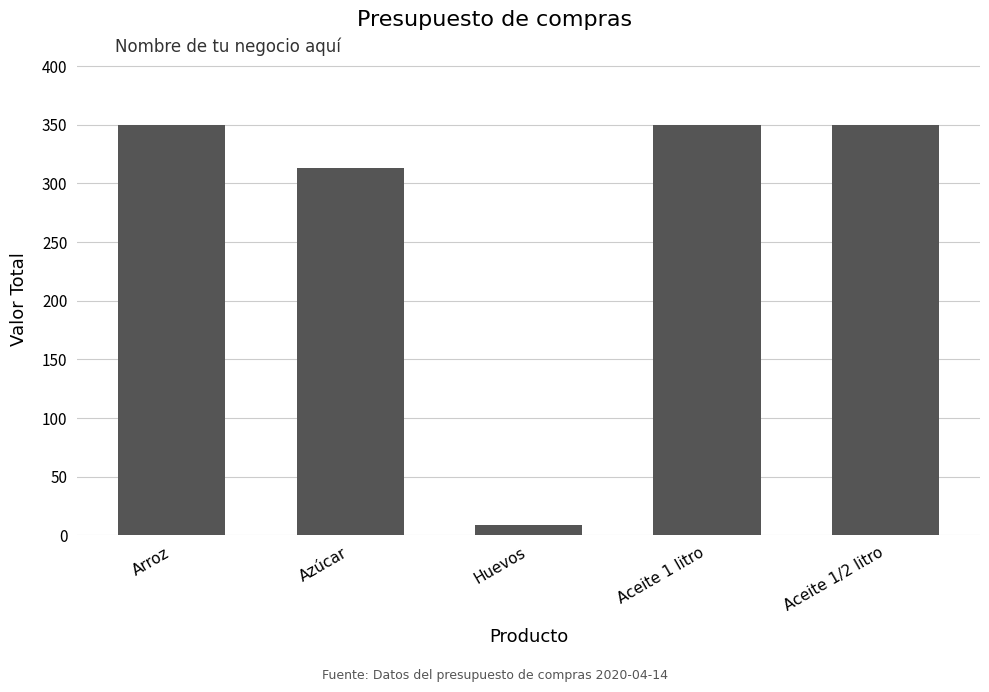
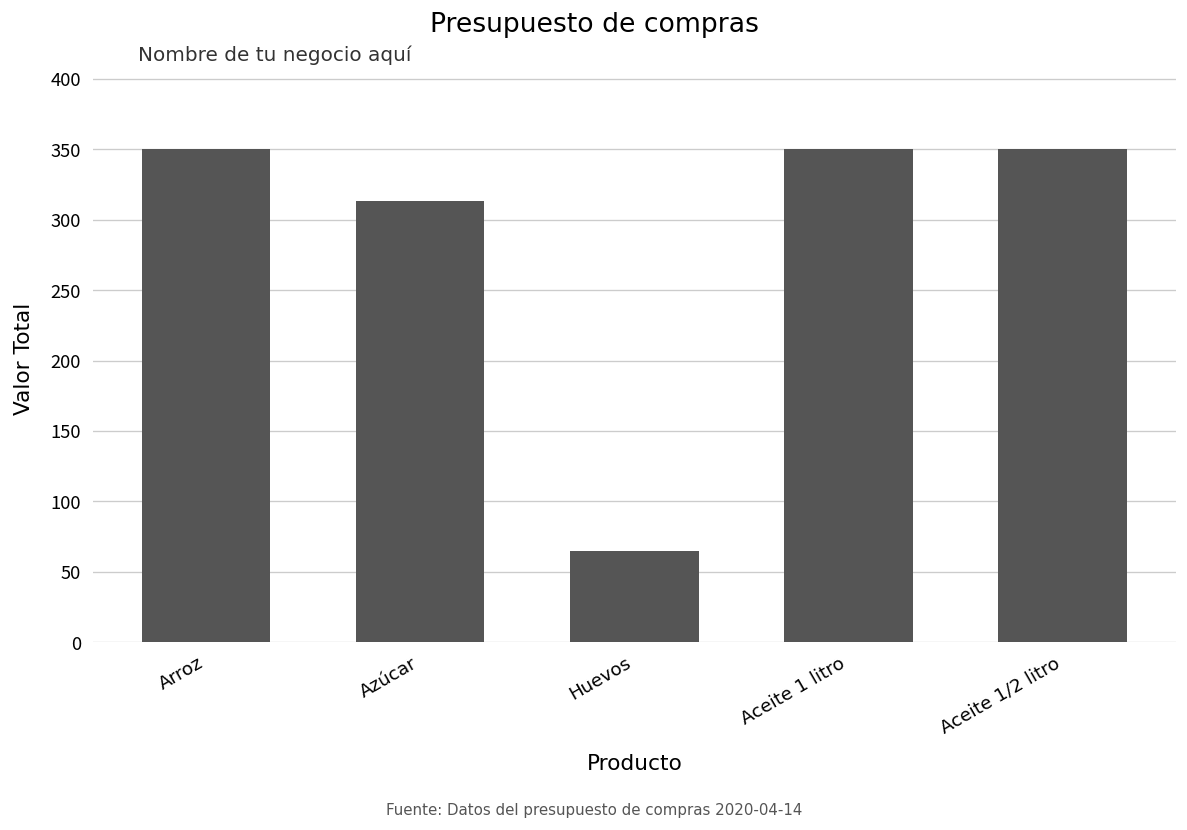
  {
    "Arroz": 350,
    "Azúcar": 313,
-   "Huevos": 9,
+   "Huevos": 65,
    "Aceite 1 litro": 350,
    "Aceite 1/2 litro": 350
  }
